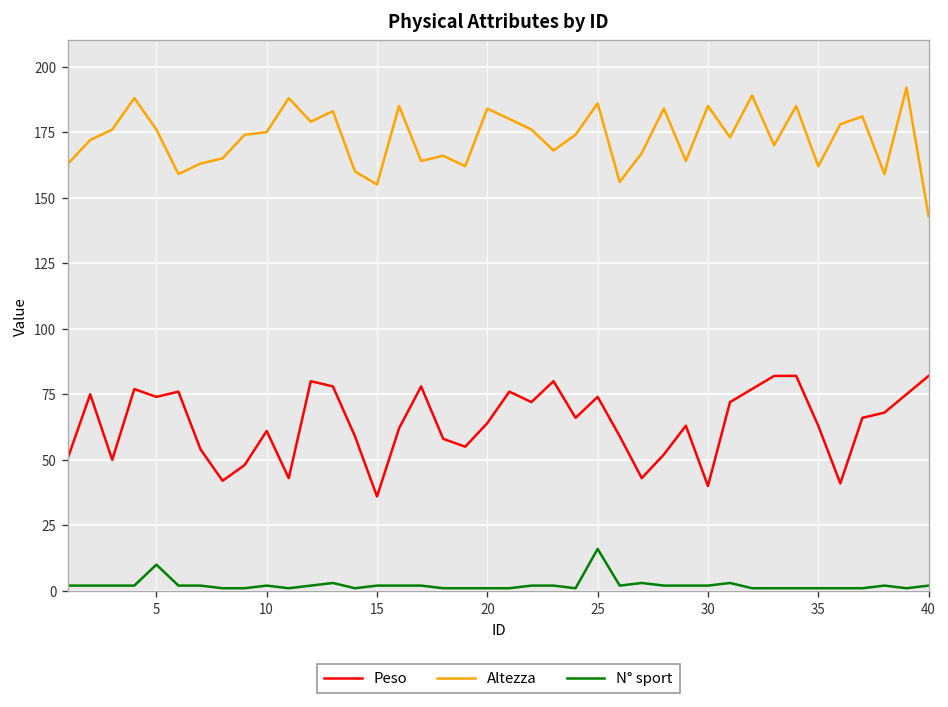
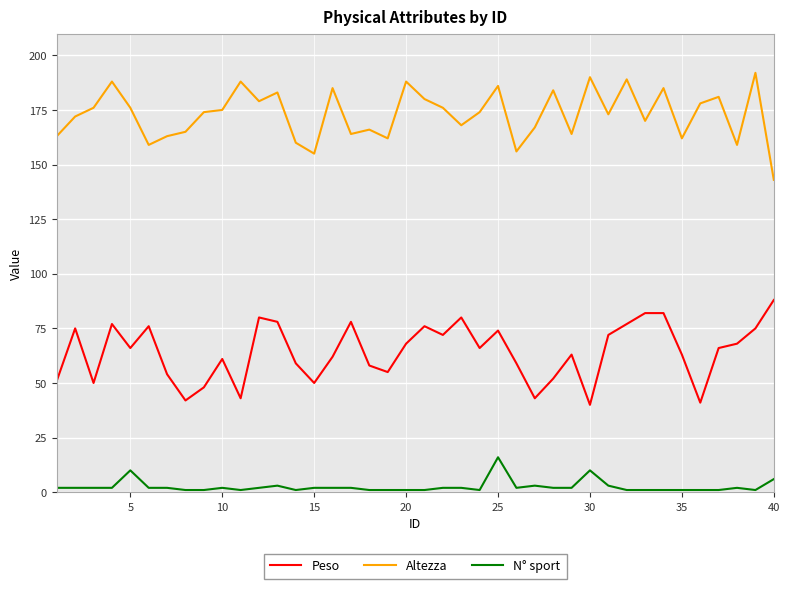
  {
    "Peso": {
-     "5": 74,
+     "5": 66,
      "10": 61,
-     "15": 36,
-     "20": 64,
+     "15": 50,
+     "20": 68,
      "25": 74,
      "30": 40,
      "35": 63,
-     "40": 82
+     "40": 88
    },
    "Altezza": {
      "5": 176,
      "10": 175,
      "15": 155,
-     "20": 184,
+     "20": 188,
      "25": 186,
-     "30": 185,
+     "30": 190,
      "35": 162,
      "40": 143
    },
    "N° sport": {
      "5": 10,
      "10": 2,
      "15": 2,
      "20": 1,
      "25": 16,
-     "30": 2,
+     "30": 10,
      "35": 1,
-     "40": 2
+     "40": 6
    }
  }
